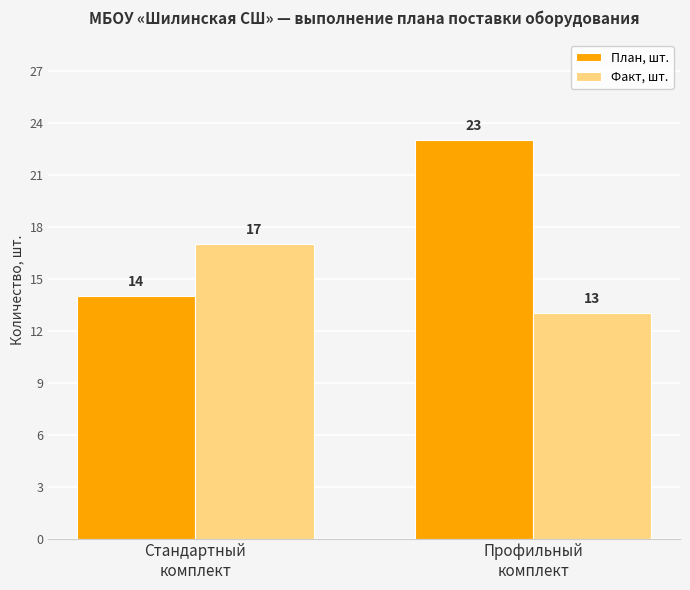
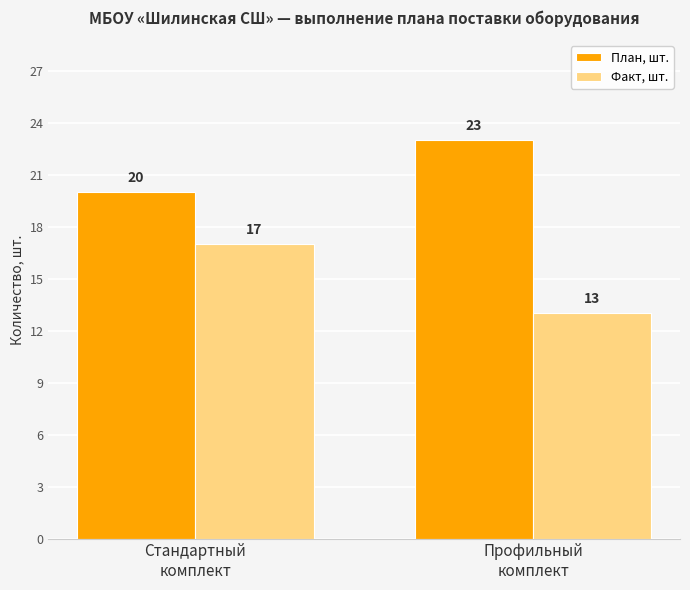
  {
    "План, шт.": {
-     "Стандартный комплект": 14,
+     "Стандартный комплект": 20,
      "Профильный комплект": 23
    },
    "Факт, шт.": {
      "Стандартный комплект": 17,
      "Профильный комплект": 13
    }
  }
